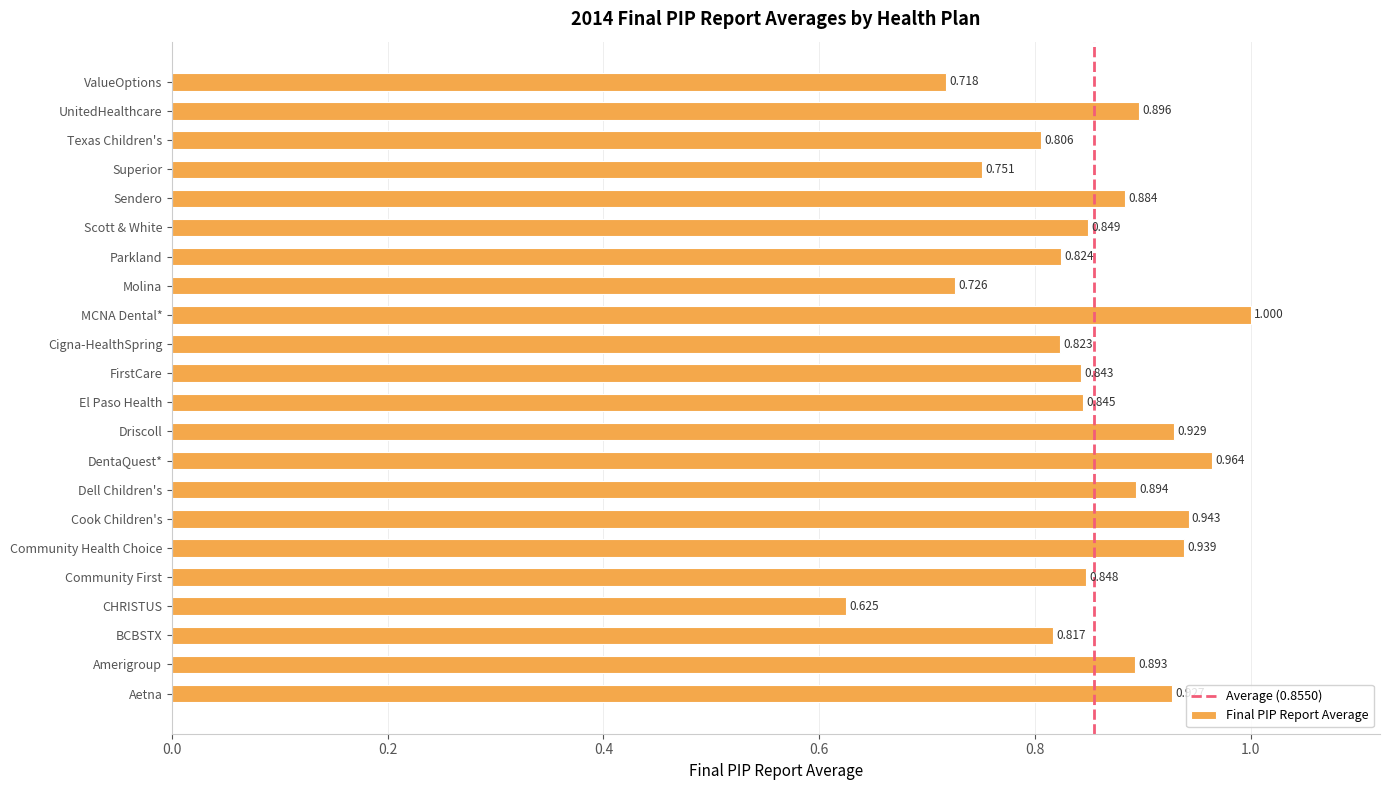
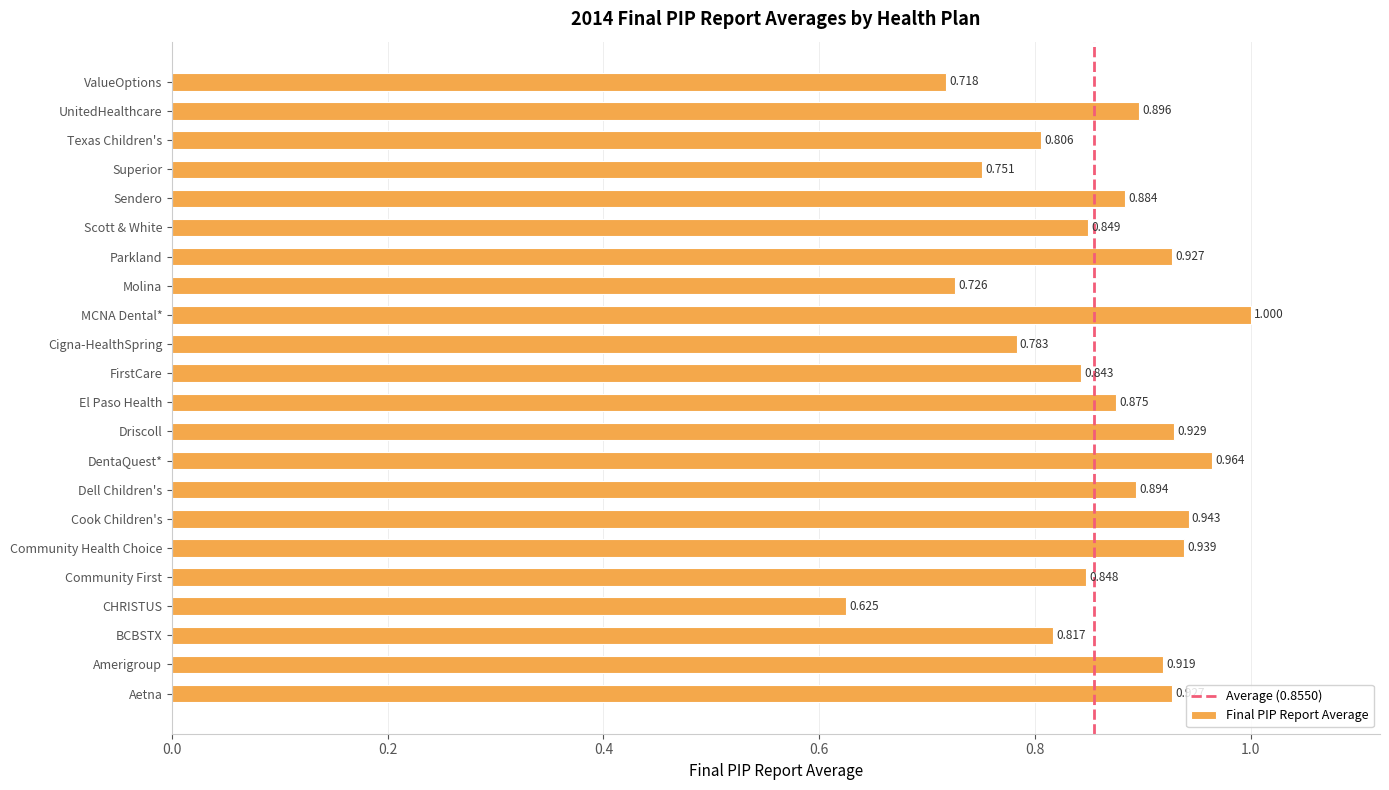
  {
    "ValueOptions": 0.718,
    "UnitedHealthcare": 0.896,
    "Texas Children's": 0.806,
    "Superior": 0.751,
    "Sendero": 0.884,
    "Scott & White": 0.849,
-   "Parkland": 0.824,
+   "Parkland": 0.927,
    "Molina": 0.726,
    "MCNA Dental*": 1.000,
-   "Cigna-HealthSpring": 0.823,
+   "Cigna-HealthSpring": 0.783,
    "FirstCare": 0.843,
-   "El Paso Health": 0.845,
+   "El Paso Health": 0.875,
    "Driscoll": 0.929,
    "DentaQuest*": 0.964,
    "Dell Children's": 0.894,
    "Cook Children's": 0.943,
    "Community Health Choice": 0.939,
    "Community First": 0.848,
    "CHRISTUS": 0.625,
    "BCBSTX": 0.817,
-   "Amerigroup": 0.893
+   "Amerigroup": 0.919
  }
